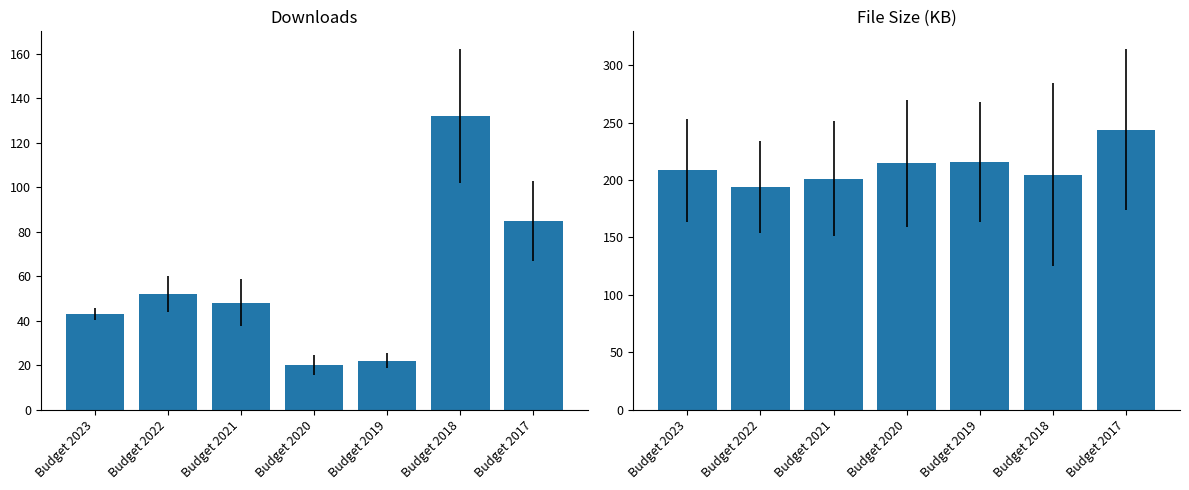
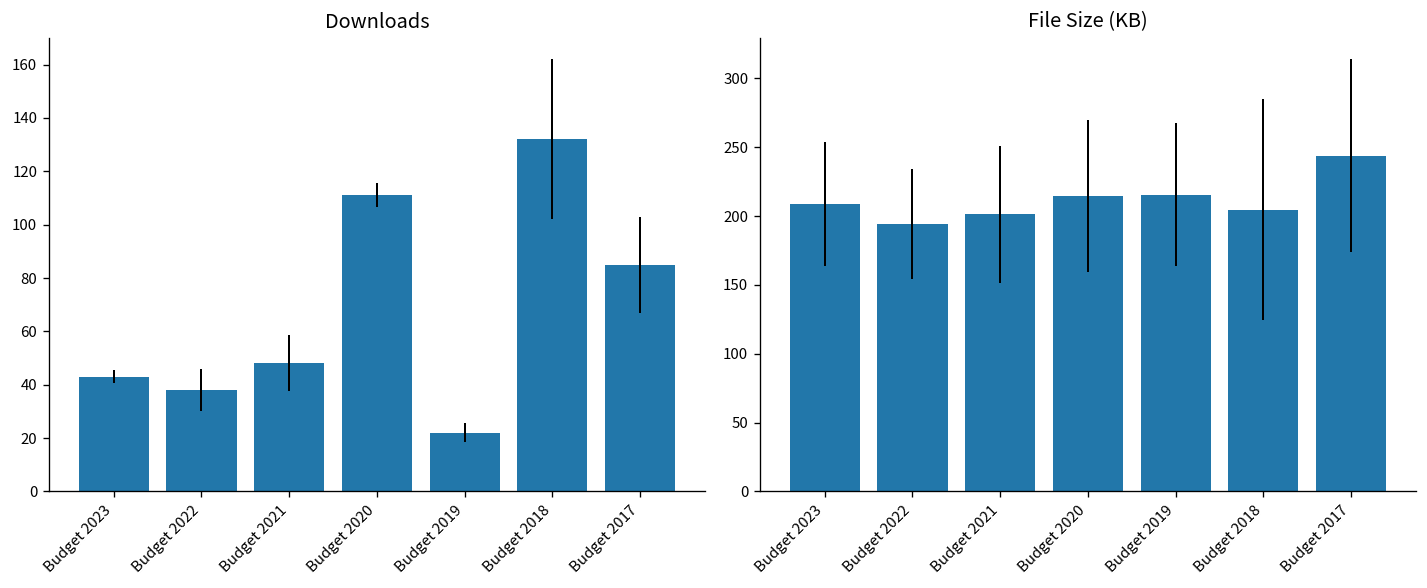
  {
    "Downloads": {
      "Budget 2023": 43,
-     "Budget 2022": 52,
+     "Budget 2022": 38,
      "Budget 2021": 48,
-     "Budget 2020": 20,
+     "Budget 2020": 111,
      "Budget 2019": 22,
      "Budget 2018": 132,
      "Budget 2017": 85
    },
    "File Size (KB)": {
      "Budget 2023": 209,
      "Budget 2022": 194,
      "Budget 2021": 201,
      "Budget 2020": 215,
      "Budget 2019": 216,
      "Budget 2018": 205,
      "Budget 2017": 244
    }
  }
